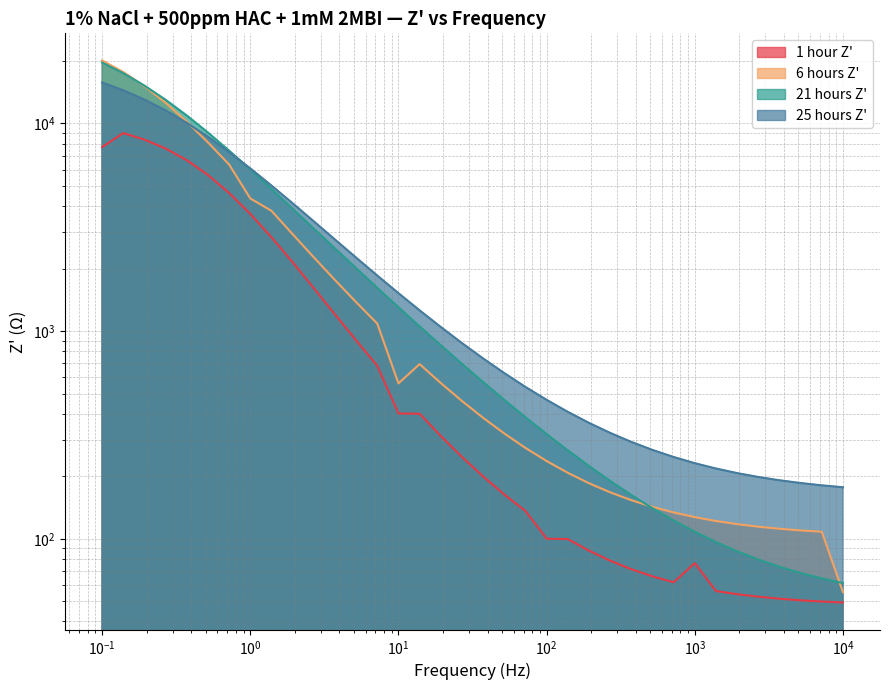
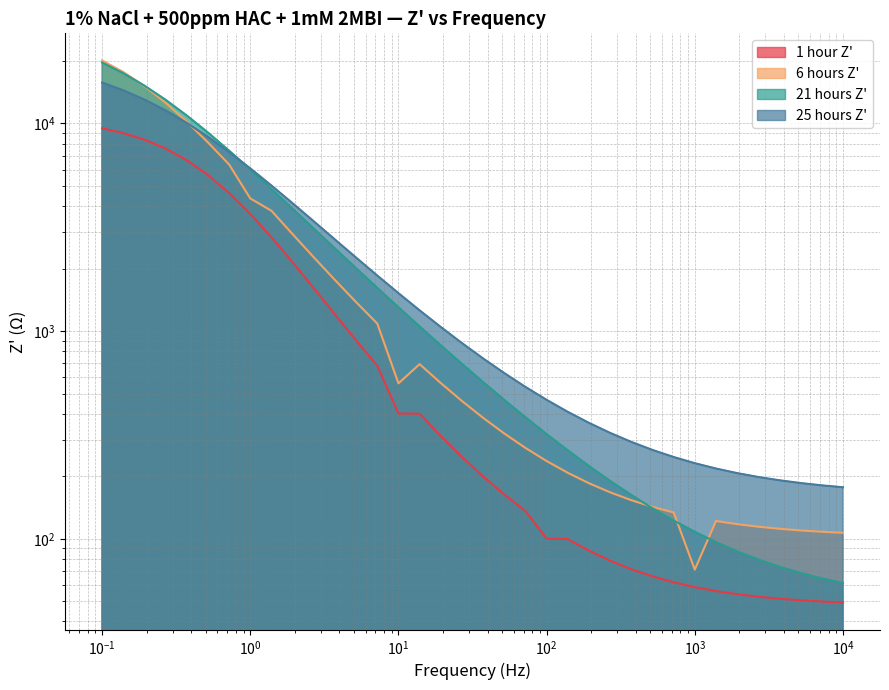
  {
    "1 hour Z'": {
-     "10^-1": 7700,
+     "10^-1": 9000,
      "10^0": 3700,
      "10^1": 400,
      "10^2": 100,
-     "10^3": 76,
+     "10^3": 59,
      "10^4": 49
    },
    "6 hours Z'": {
      "10^0": 4400,
      "10^1": 560,
      "10^2": 240,
-     "10^3": 130,
-     "10^4": 55
+     "10^3": 71,
+     "10^4": 110
    }
  }
